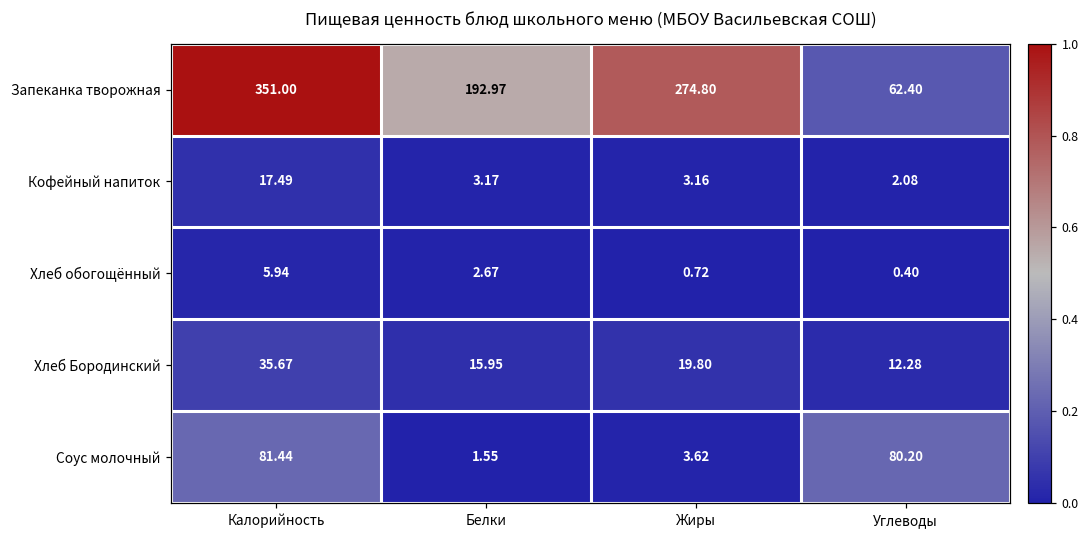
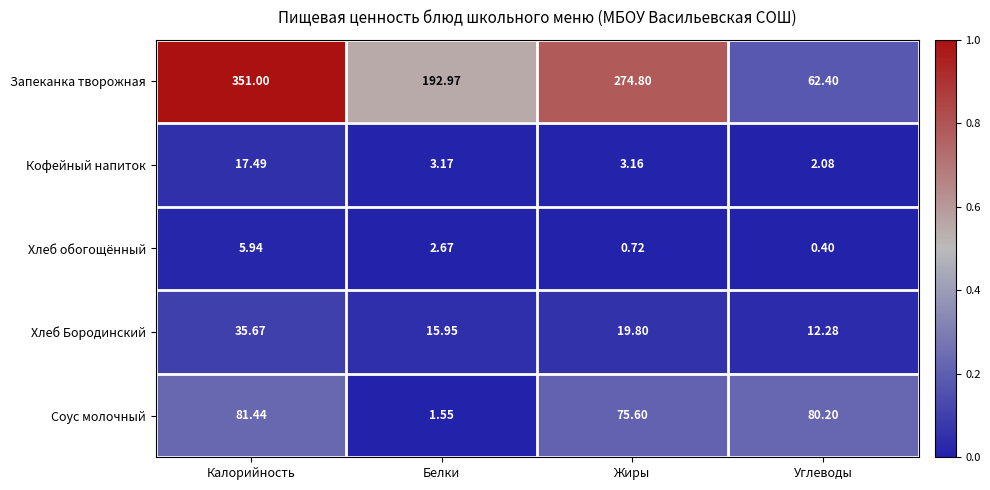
  {
    "Запеканка творожная": {
      "Калорийность": 351.00,
      "Белки": 192.97,
      "Жиры": 274.80,
      "Углеводы": 62.40
    },
    "Кофейный напиток": {
      "Калорийность": 17.49,
      "Белки": 3.17,
      "Жиры": 3.16,
      "Углеводы": 2.08
    },
    "Хлеб обогощённый": {
      "Калорийность": 5.94,
      "Белки": 2.67,
      "Жиры": 0.72,
      "Углеводы": 0.40
    },
    "Хлеб Бородинский": {
      "Калорийность": 35.67,
      "Белки": 15.95,
      "Жиры": 19.80,
      "Углеводы": 12.28
    },
    "Соус молочный": {
      "Калорийность": 81.44,
      "Белки": 1.55,
-     "Жиры": 3.62,
+     "Жиры": 75.60,
      "Углеводы": 80.20
    }
  }
